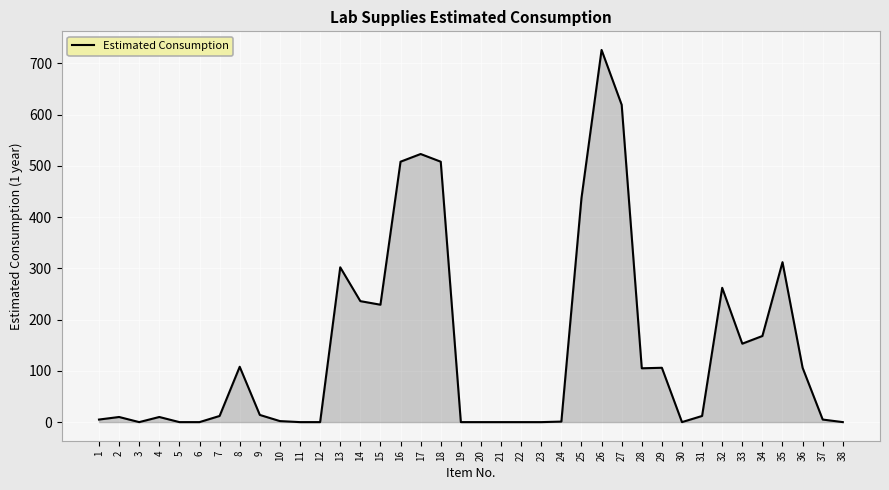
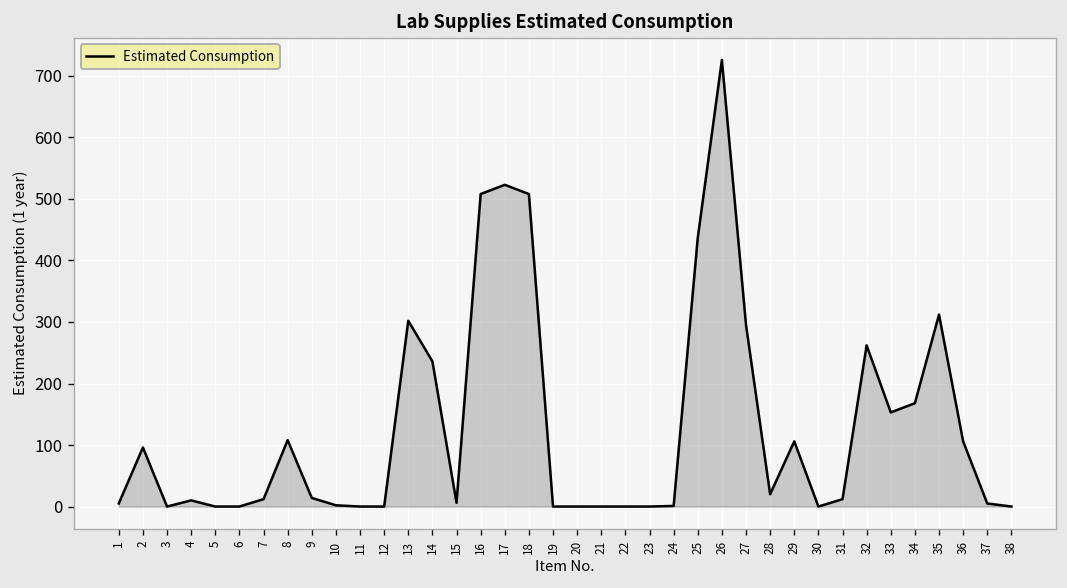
  {
    "1": 10,
-   "2": 10,
+   "2": 100,
    "3": 0,
    "4": 10,
    "5": 0,
    "6": 0,
    "7": 10,
    "8": 110,
    "9": 10,
    "10": 0,
    "11": 0,
    "12": 0,
    "13": 300,
    "14": 240,
-   "15": 230,
+   "15": 10,
    "16": 510,
    "17": 520,
    "18": 510,
    "19": 0,
    "20": 0,
    "21": 0,
    "22": 0,
    "23": 0,
    "24": 0,
    "25": 440,
    "26": 730,
-   "27": 620,
-   "28": 110,
+   "27": 300,
+   "28": 20,
    "29": 110,
    "30": 0,
    "31": 10,
    "32": 260,
    "33": 150,
    "34": 170,
    "35": 310,
    "36": 110,
    "37": 10,
    "38": 0
  }
